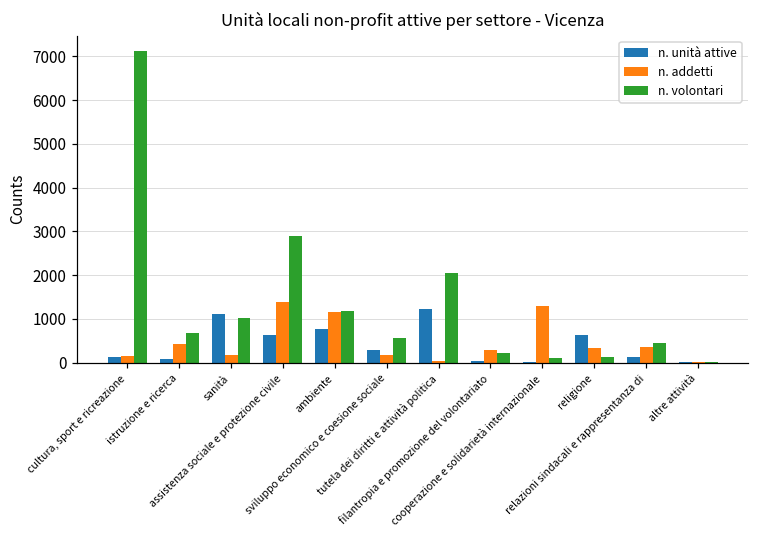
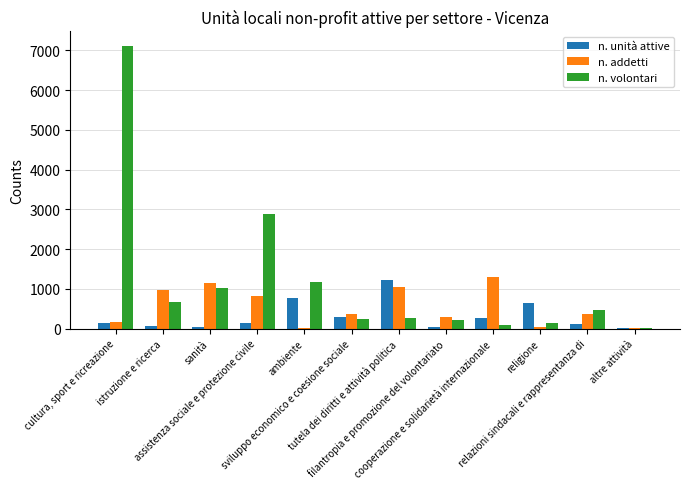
  {
    "n. unità attive": {
      "cultura, sport e ricreazione": 100,
      "istruzione e ricerca": 100,
-     "sanità": 1100,
-     "assistenza sociale e protezione civile": 600,
+     "sanità": 0,
+     "assistenza sociale e protezione civile": 100,
      "ambiente": 800,
      "sviluppo economico e coesione sociale": 300,
      "tutela dei diritti e attività politica": 1200,
-     "cooperazione e solidarietà internazionale": 0,
+     "cooperazione e solidarietà internazionale": 300,
      "religione": 600,
      "relazioni sindacali e rappresentanza di": 100
    },
    "n. addetti": {
      "cultura, sport e ricreazione": 200,
-     "istruzione e ricerca": 400,
-     "sanità": 200,
-     "assistenza sociale e protezione civile": 1400,
-     "ambiente": 1200,
-     "sviluppo economico e coesione sociale": 200,
-     "tutela dei diritti e attività politica": 0,
+     "istruzione e ricerca": 1000,
+     "sanità": 1200,
+     "assistenza sociale e protezione civile": 800,
+     "ambiente": 0,
+     "sviluppo economico e coesione sociale": 400,
+     "tutela dei diritti e attività politica": 1100,
      "filantropia e promozione del volontariato": 300,
      "cooperazione e solidarietà internazionale": 1300,
-     "religione": 300,
+     "religione": 0,
      "relazioni sindacali e rappresentanza di": 400
    },
    "n. volontari": {
      "cultura, sport e ricreazione": 7100,
      "istruzione e ricerca": 700,
      "sanità": 1000,
      "assistenza sociale e protezione civile": 2900,
      "ambiente": 1200,
-     "sviluppo economico e coesione sociale": 600,
-     "tutela dei diritti e attività politica": 2100,
+     "sviluppo economico e coesione sociale": 200,
+     "tutela dei diritti e attività politica": 300,
      "filantropia e promozione del volontariato": 200,
      "cooperazione e solidarietà internazionale": 100,
      "religione": 100,
      "relazioni sindacali e rappresentanza di": 500
    }
  }
